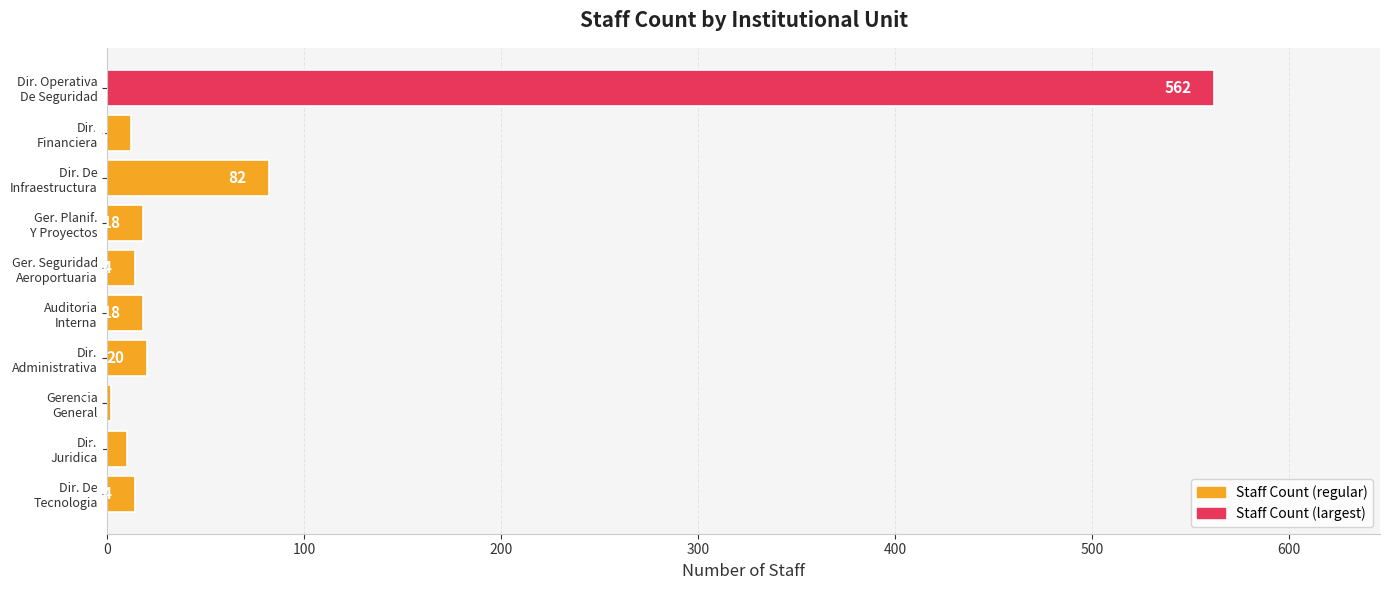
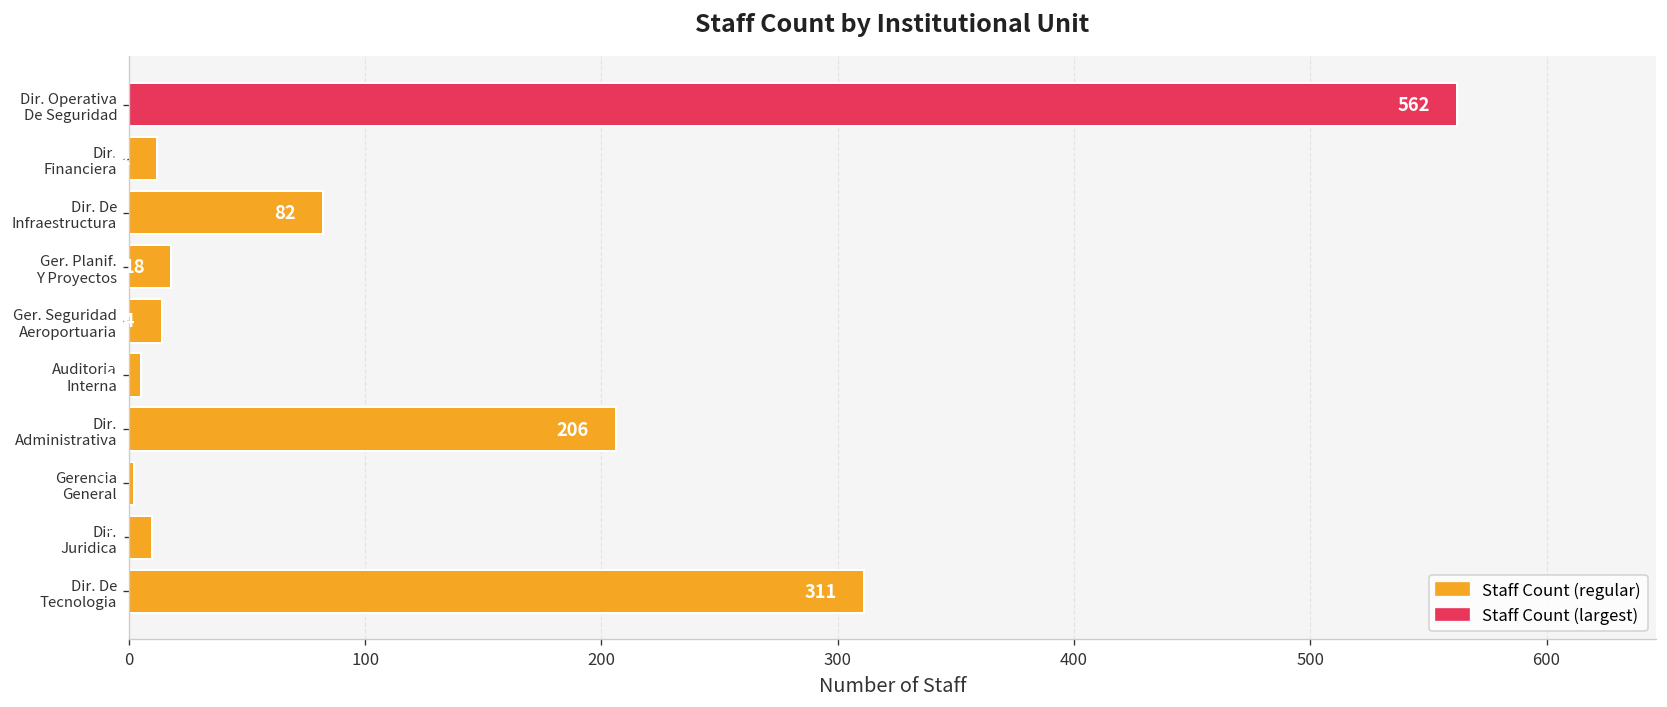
  {
    "Dir. Operativa De Seguridad": 562,
    "Dir. De Infraestructura": 82,
    "Ger. Planif. Y Proyectos": 18,
-   "Auditoria Interna": 18,
-   "Dir. Administrativa": 20,
-   "Dir. De Tecnologia": 14
+   "Auditoria Interna": 5,
+   "Dir. Administrativa": 206,
+   "Dir. De Tecnologia": 311
  }
